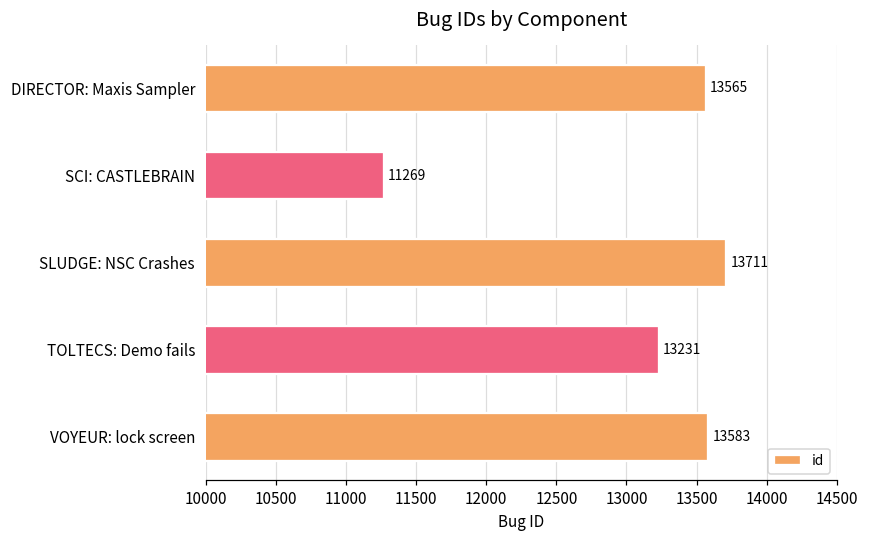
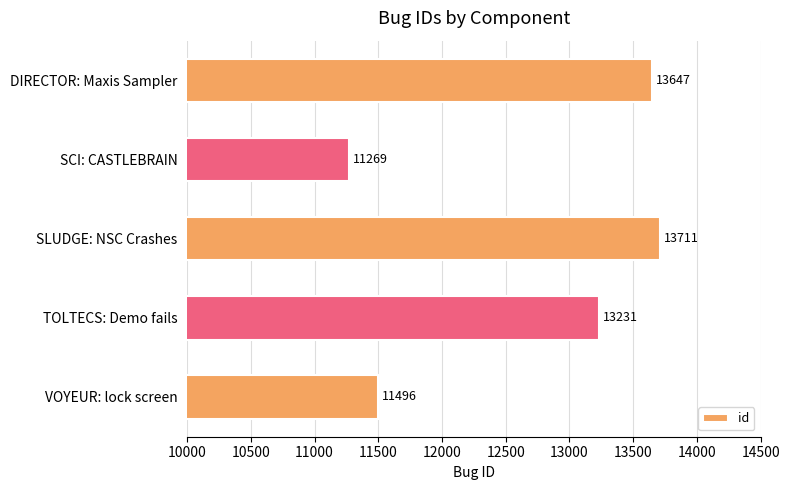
  {
-   "DIRECTOR: Maxis Sampler": 13565,
+   "DIRECTOR: Maxis Sampler": 13647,
    "SCI: CASTLEBRAIN": 11269,
    "SLUDGE: NSC Crashes": 13711,
    "TOLTECS: Demo fails": 13231,
-   "VOYEUR: lock screen": 13583
+   "VOYEUR: lock screen": 11496
  }
